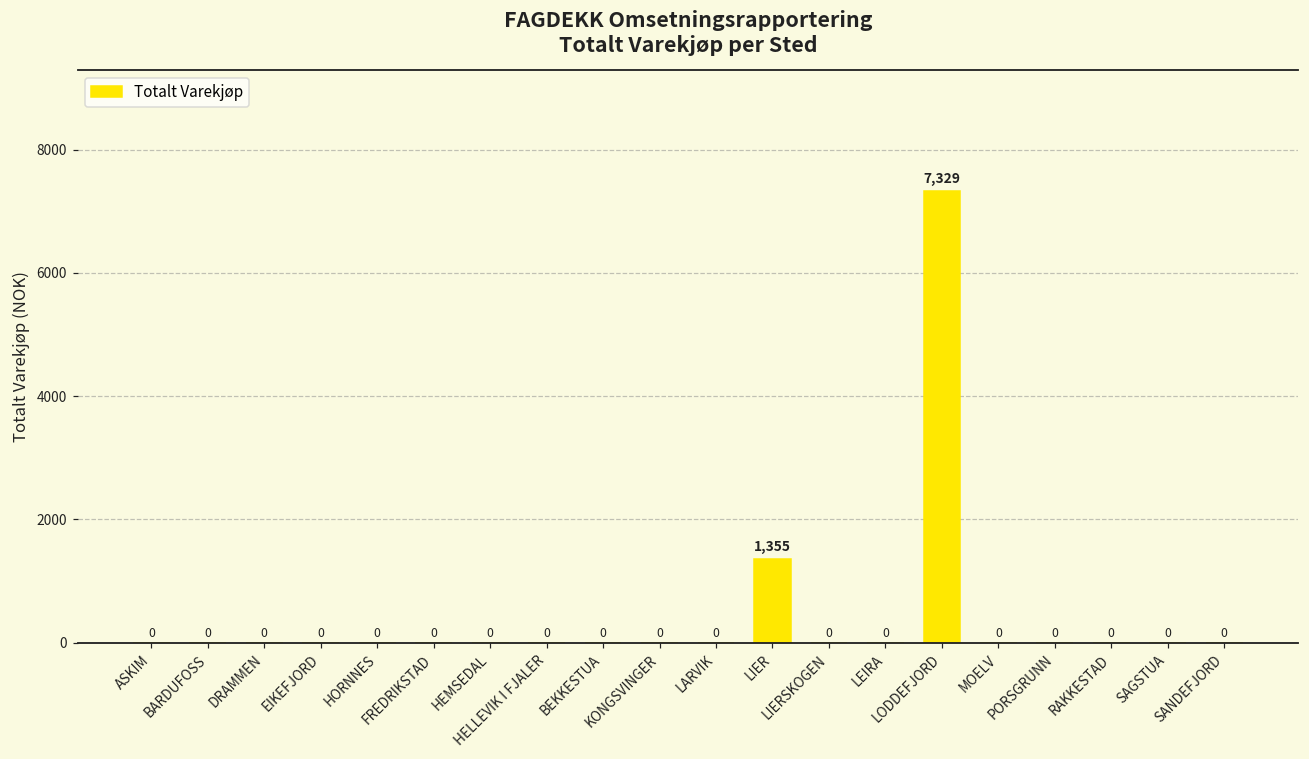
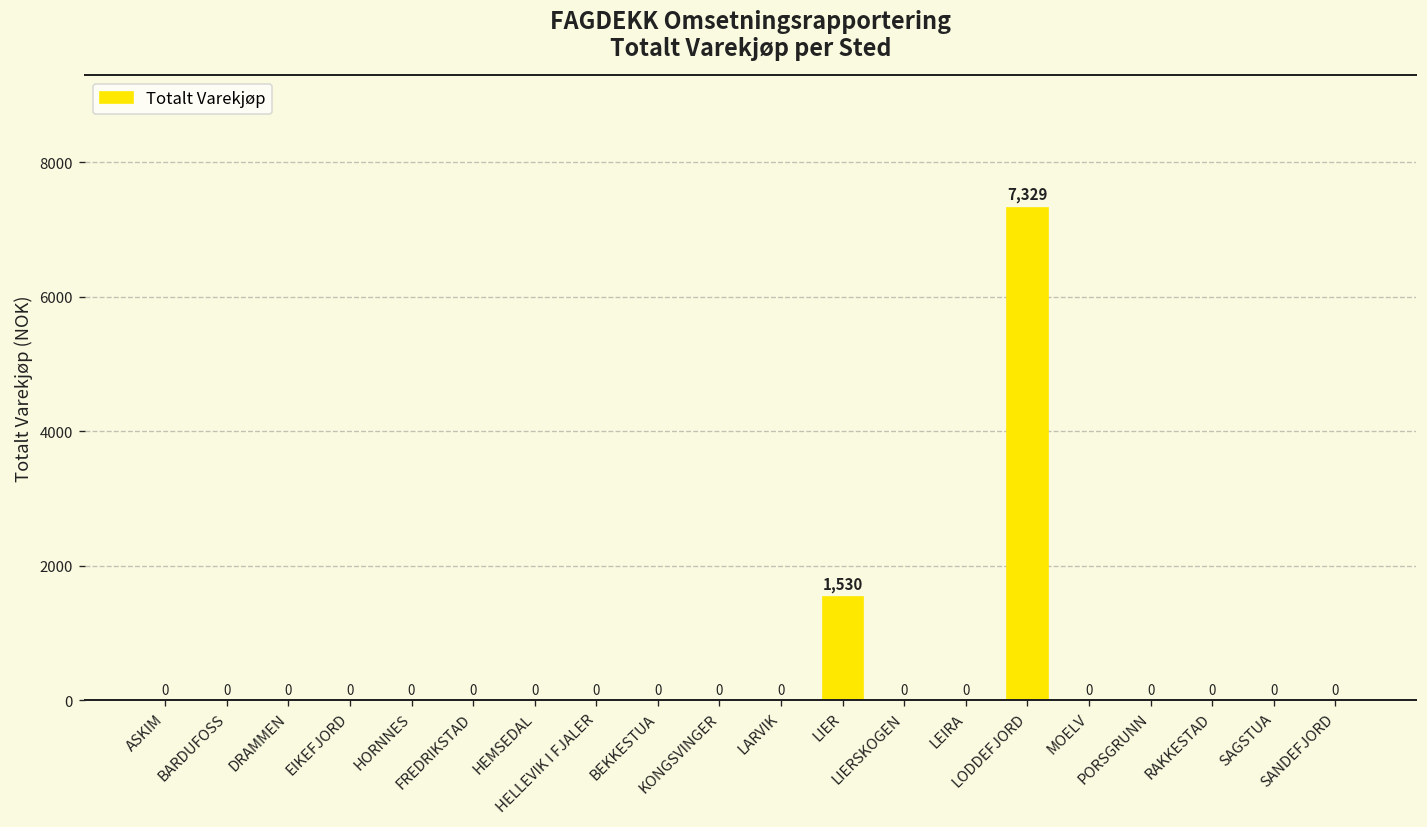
  {
    "ASKIM": "0",
    "BARDUFOSS": "0",
    "DRAMMEN": "0",
    "EIKEFJORD": "0",
    "HORNNES": "0",
    "FREDRIKSTAD": "0",
    "HEMSEDAL": "0",
    "HELLEVIK I FJALER": "0",
    "BEKKESTUA": "0",
    "KONGSVINGER": "0",
    "LARVIK": "0",
-   "LIER": "1,355",
+   "LIER": "1,530",
    "LIERSKOGEN": "0",
    "LEIRA": "0",
    "LODDEFJORD": "7,329",
    "MOELV": "0",
    "PORSGRUNN": "0",
    "RAKKESTAD": "0",
    "SAGSTUA": "0",
    "SANDEFJORD": "0"
  }
